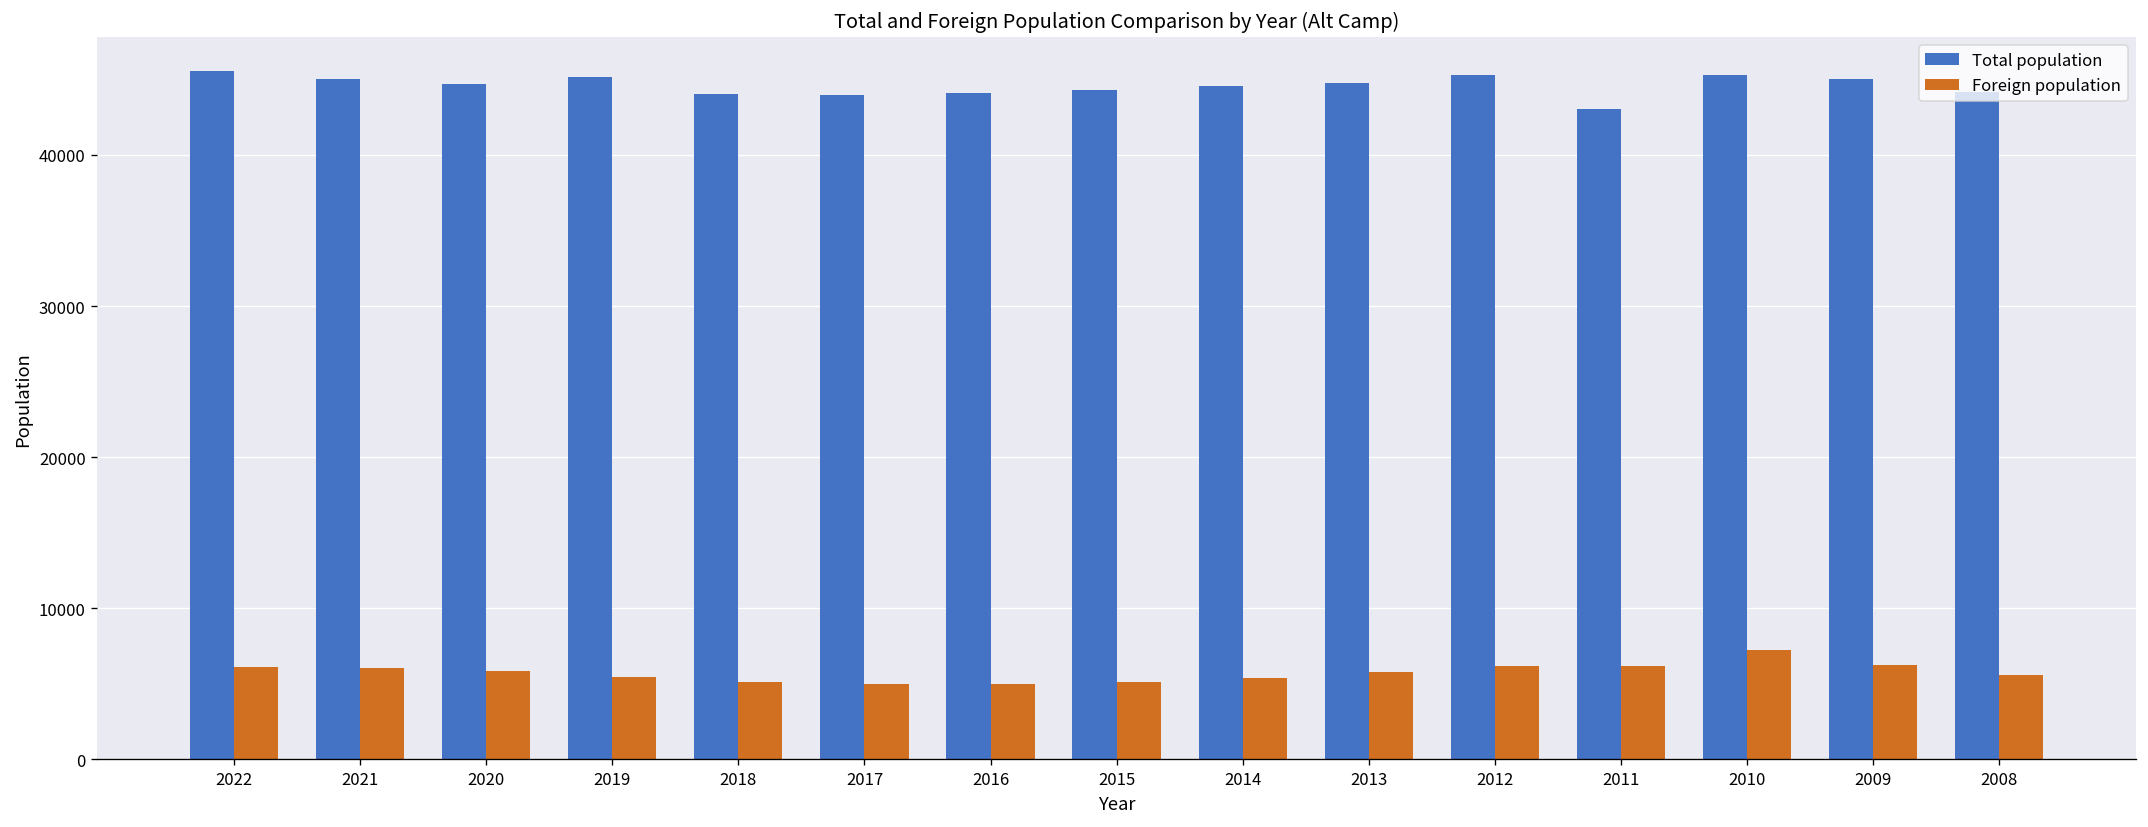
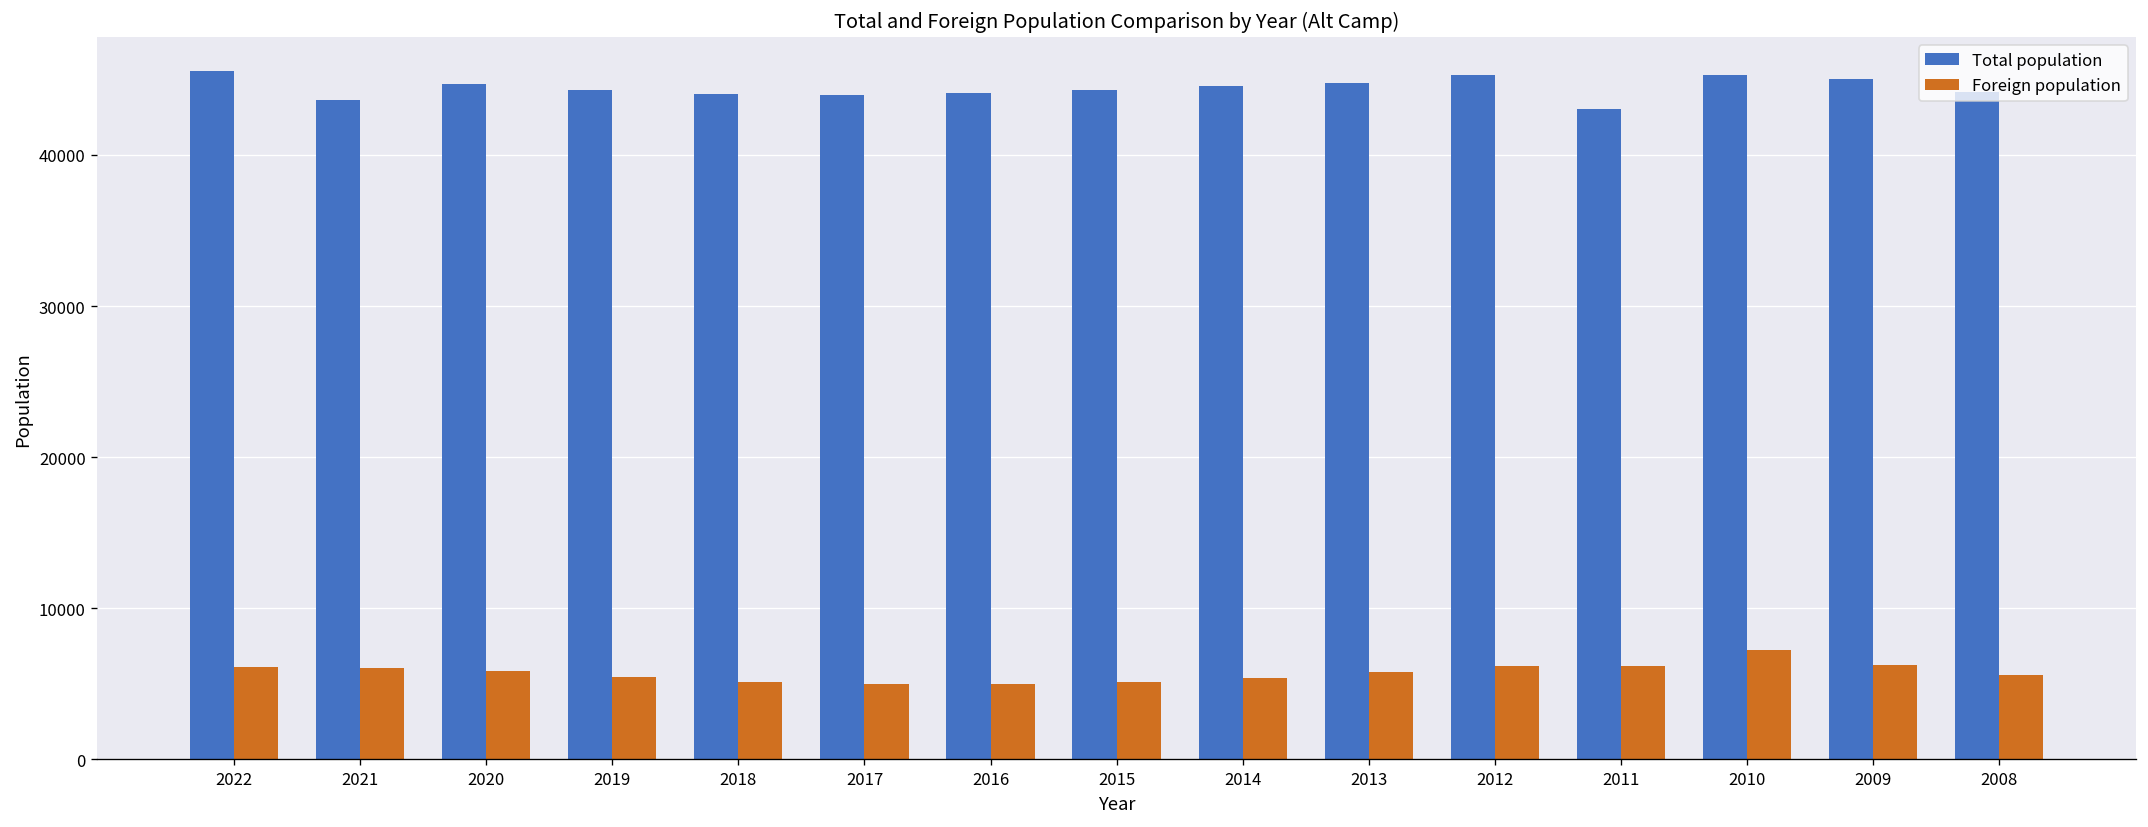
  {
    "Total population": {
      "2022": 45500,
-     "2021": 45000,
+     "2021": 43700,
      "2020": 44700,
-     "2019": 45100,
+     "2019": 44300,
      "2018": 44100,
      "2017": 44000,
      "2016": 44100,
      "2015": 44300,
      "2014": 44600,
      "2013": 44800,
      "2012": 45300,
      "2011": 43000,
      "2010": 45300,
      "2009": 45000
    },
    "Foreign population": {
      "2022": 6100,
      "2021": 6000,
      "2020": 5800,
      "2019": 5500,
      "2018": 5100,
      "2017": 5000,
      "2016": 5000,
      "2015": 5100,
      "2014": 5400,
      "2013": 5800,
      "2012": 6200,
      "2011": 6200,
      "2010": 7200,
      "2009": 6300,
      "2008": 5600
    }
  }
